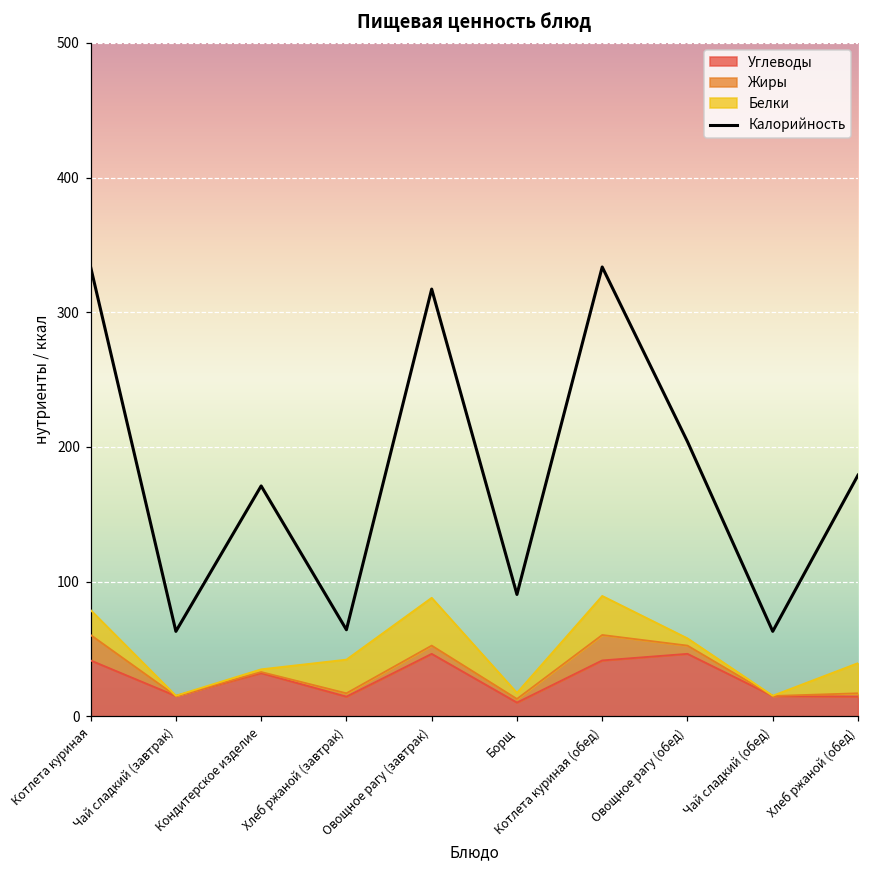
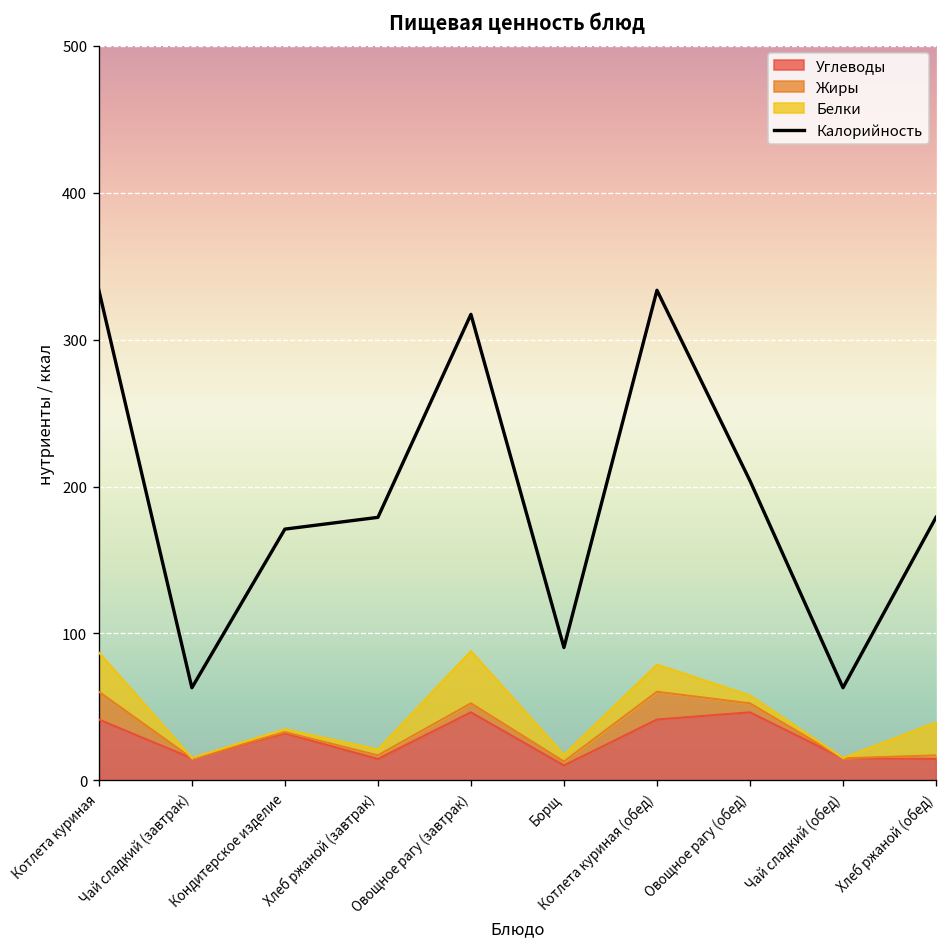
  {
    "Белки": {
-     "Котлета куриная": 19,
-     "Хлеб ржаной (завтрак)": 25,
-     "Котлета куриная (обед)": 29
+     "Котлета куриная": 27,
+     "Хлеб ржаной (завтрак)": 4,
+     "Котлета куриная (обед)": 19
    },
    "Калорийность": {
      "Котлета куриная": 334,
      "Чай сладкий (завтрак)": 63,
      "Кондитерское изделие": 171,
-     "Хлеб ржаной (завтрак)": 64,
+     "Хлеб ржаной (завтрак)": 179,
      "Овощное рагу (завтрак)": 317,
      "Борщ": 90,
      "Котлета куриная (обед)": 334,
      "Овощное рагу (обед)": 204,
      "Чай сладкий (обед)": 63,
      "Хлеб ржаной (обед)": 179
    }
  }
